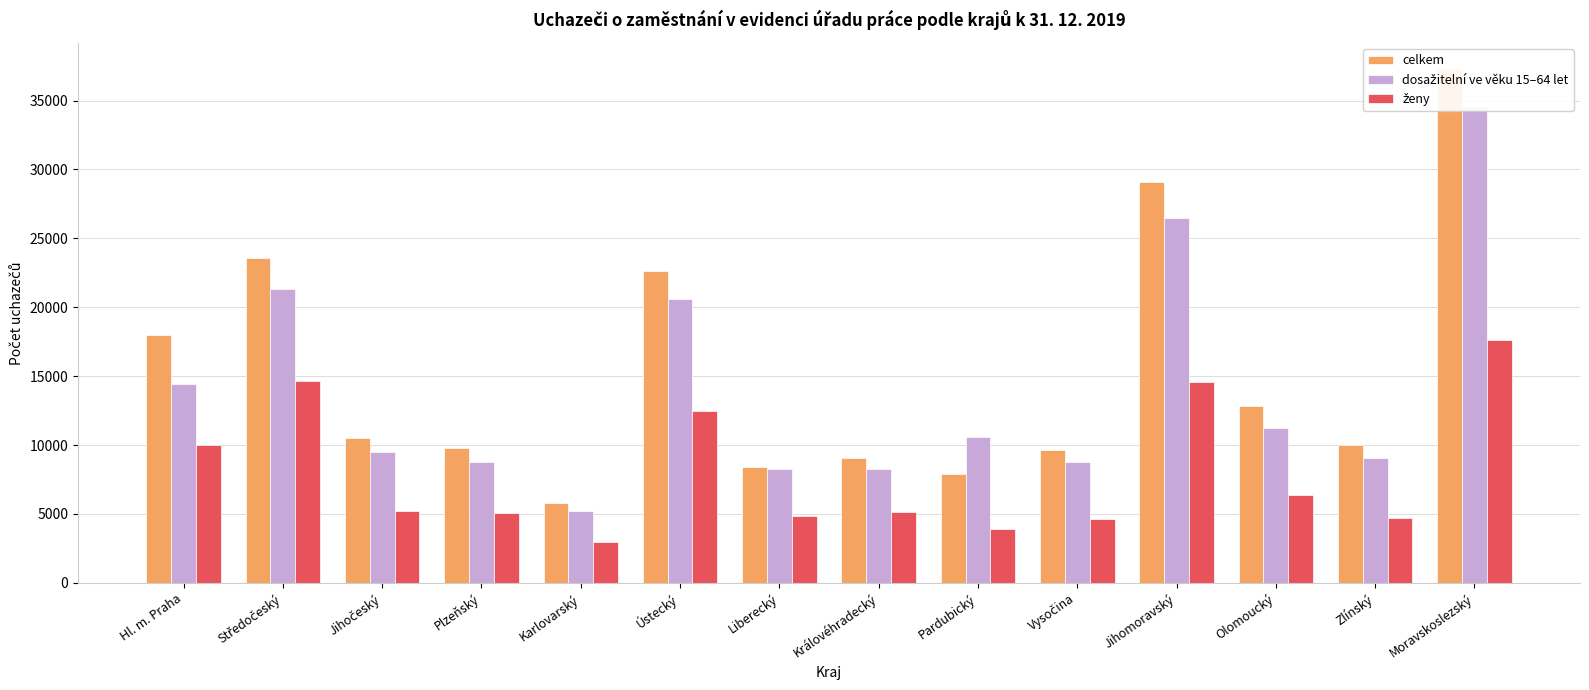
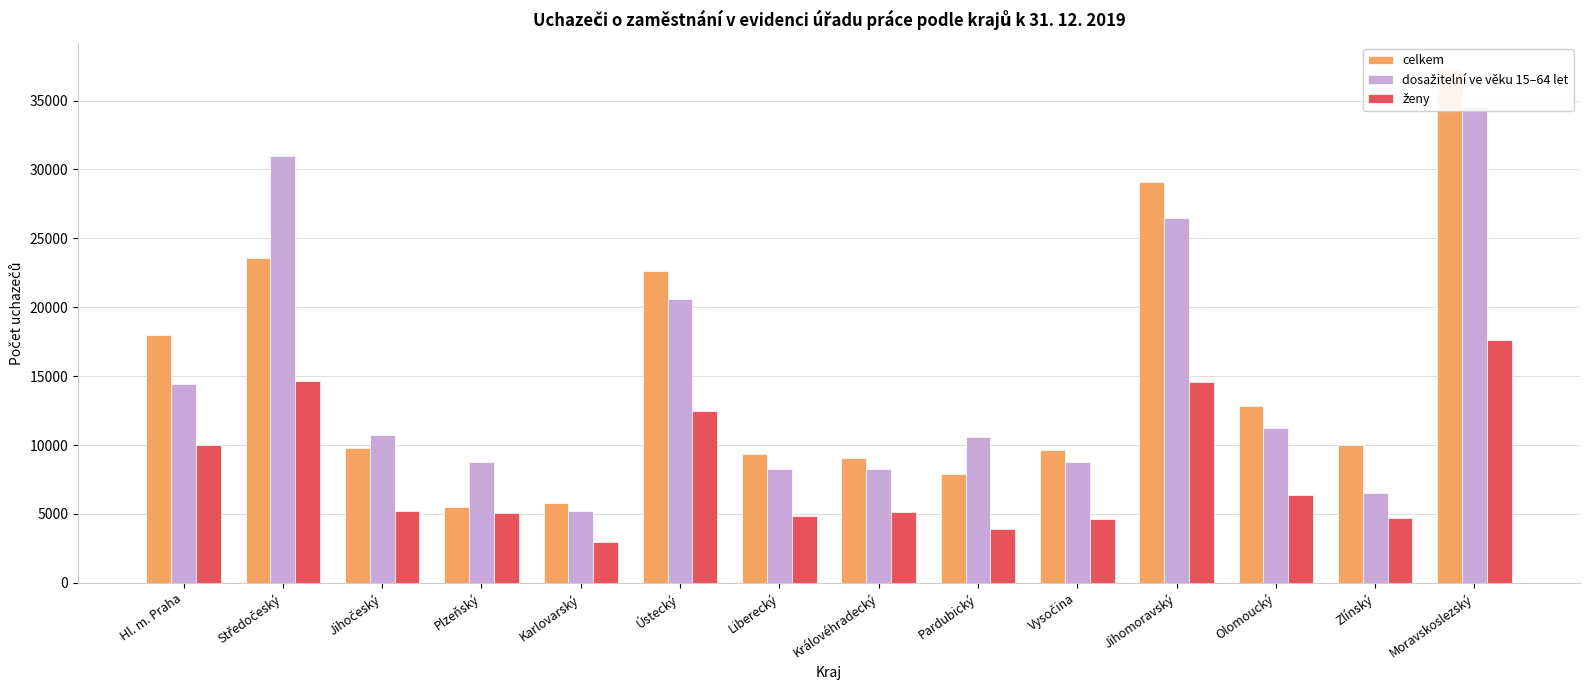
  {
    "celkem": {
      "Hl. m. Praha": 18000,
      "Středočeský": 23600,
-     "Jihočeský": 10500,
-     "Plzeňský": 9800,
+     "Jihočeský": 9800,
+     "Plzeňský": 5500,
      "Karlovarský": 5800,
      "Ústecký": 22600,
-     "Liberecký": 8400,
+     "Liberecký": 9300,
      "Královéhradecký": 9100,
      "Pardubický": 7900,
      "Vysočina": 9600,
      "Jihomoravský": 29100,
      "Olomoucký": 12800,
      "Zlínský": 10000
    },
    "dosažitelní ve věku 15–64 let": {
      "Hl. m. Praha": 14400,
-     "Středočeský": 21400,
-     "Jihočeský": 9500,
+     "Středočeský": 31000,
+     "Jihočeský": 10700,
      "Plzeňský": 8700,
      "Karlovarský": 5200,
      "Ústecký": 20600,
      "Liberecký": 8300,
      "Královéhradecký": 8200,
      "Pardubický": 10600,
      "Vysočina": 8800,
      "Jihomoravský": 26500,
      "Olomoucký": 11200,
-     "Zlínský": 9100
+     "Zlínský": 6600
    },
    "ženy": {
      "Hl. m. Praha": 10000,
      "Středočeský": 14700,
      "Jihočeský": 5200,
      "Plzeňský": 5000,
      "Karlovarský": 3000,
      "Ústecký": 12500,
      "Liberecký": 4900,
      "Královéhradecký": 5100,
      "Pardubický": 3900,
      "Vysočina": 4600,
      "Jihomoravský": 14600,
      "Olomoucký": 6400,
      "Zlínský": 4700,
      "Moravskoslezský": 17700
    }
  }
